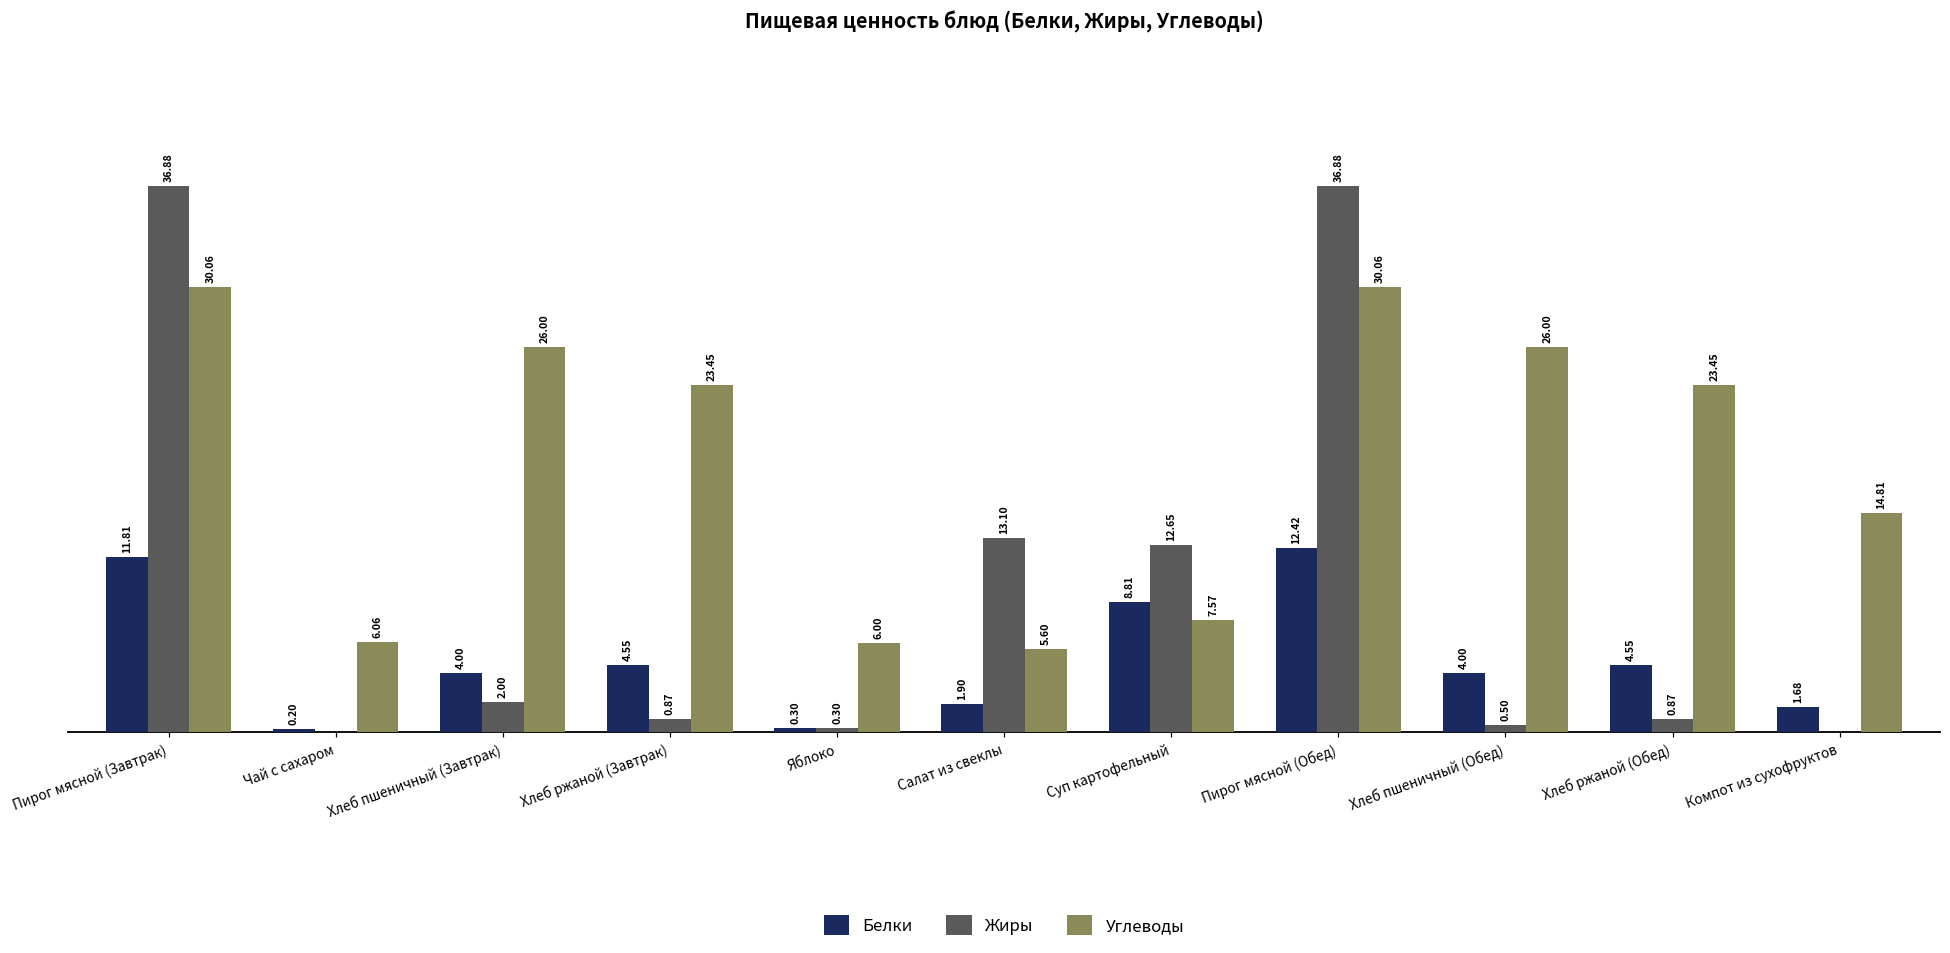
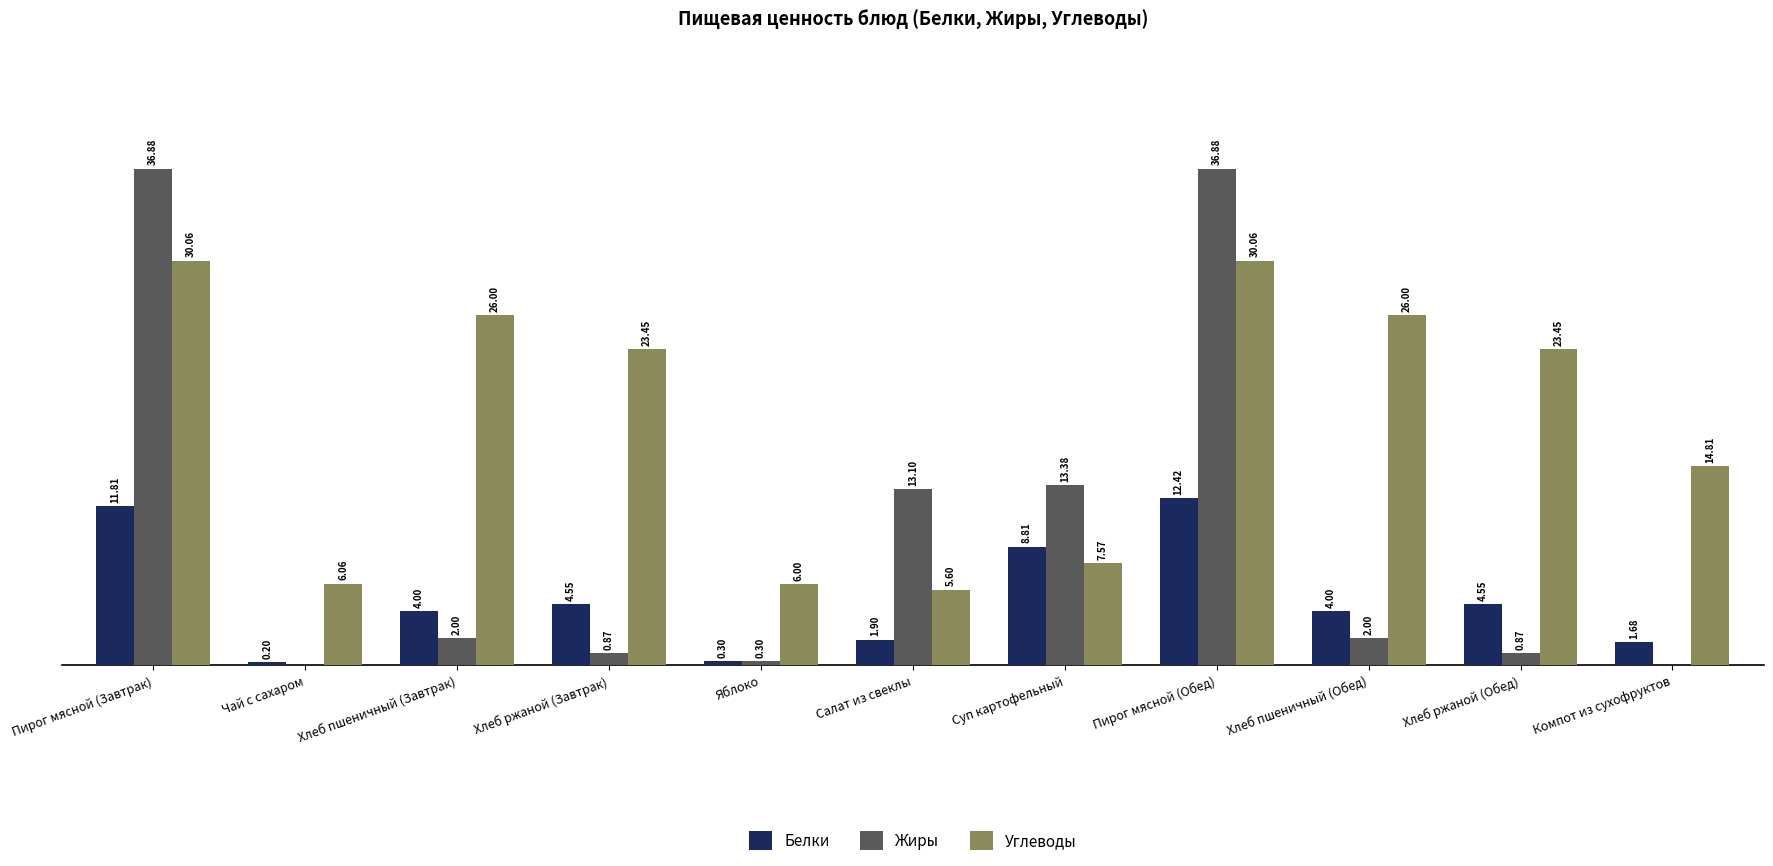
  {
    "Белки": {
      "Пирог мясной (Завтрак)": 11.81,
      "Чай с сахаром": 0.20,
      "Хлеб пшеничный (Завтрак)": 4.00,
      "Хлеб ржаной (Завтрак)": 4.55,
      "Яблоко": 0.30,
      "Салат из свеклы": 1.90,
      "Суп картофельный": 8.81,
      "Пирог мясной (Обед)": 12.42,
      "Хлеб пшеничный (Обед)": 4.00,
      "Хлеб ржаной (Обед)": 4.55,
      "Компот из сухофруктов": 1.68
    },
    "Жиры": {
      "Пирог мясной (Завтрак)": 36.88,
      "Хлеб пшеничный (Завтрак)": 2.00,
      "Хлеб ржаной (Завтрак)": 0.87,
      "Яблоко": 0.30,
      "Салат из свеклы": 13.10,
-     "Суп картофельный": 12.65,
+     "Суп картофельный": 13.38,
      "Пирог мясной (Обед)": 36.88,
-     "Хлеб пшеничный (Обед)": 0.50,
+     "Хлеб пшеничный (Обед)": 2.00,
      "Хлеб ржаной (Обед)": 0.87
    },
    "Углеводы": {
      "Пирог мясной (Завтрак)": 30.06,
      "Чай с сахаром": 6.06,
      "Хлеб пшеничный (Завтрак)": 26.00,
      "Хлеб ржаной (Завтрак)": 23.45,
      "Яблоко": 6.00,
      "Салат из свеклы": 5.60,
      "Суп картофельный": 7.57,
      "Пирог мясной (Обед)": 30.06,
      "Хлеб пшеничный (Обед)": 26.00,
      "Хлеб ржаной (Обед)": 23.45,
      "Компот из сухофруктов": 14.81
    }
  }
